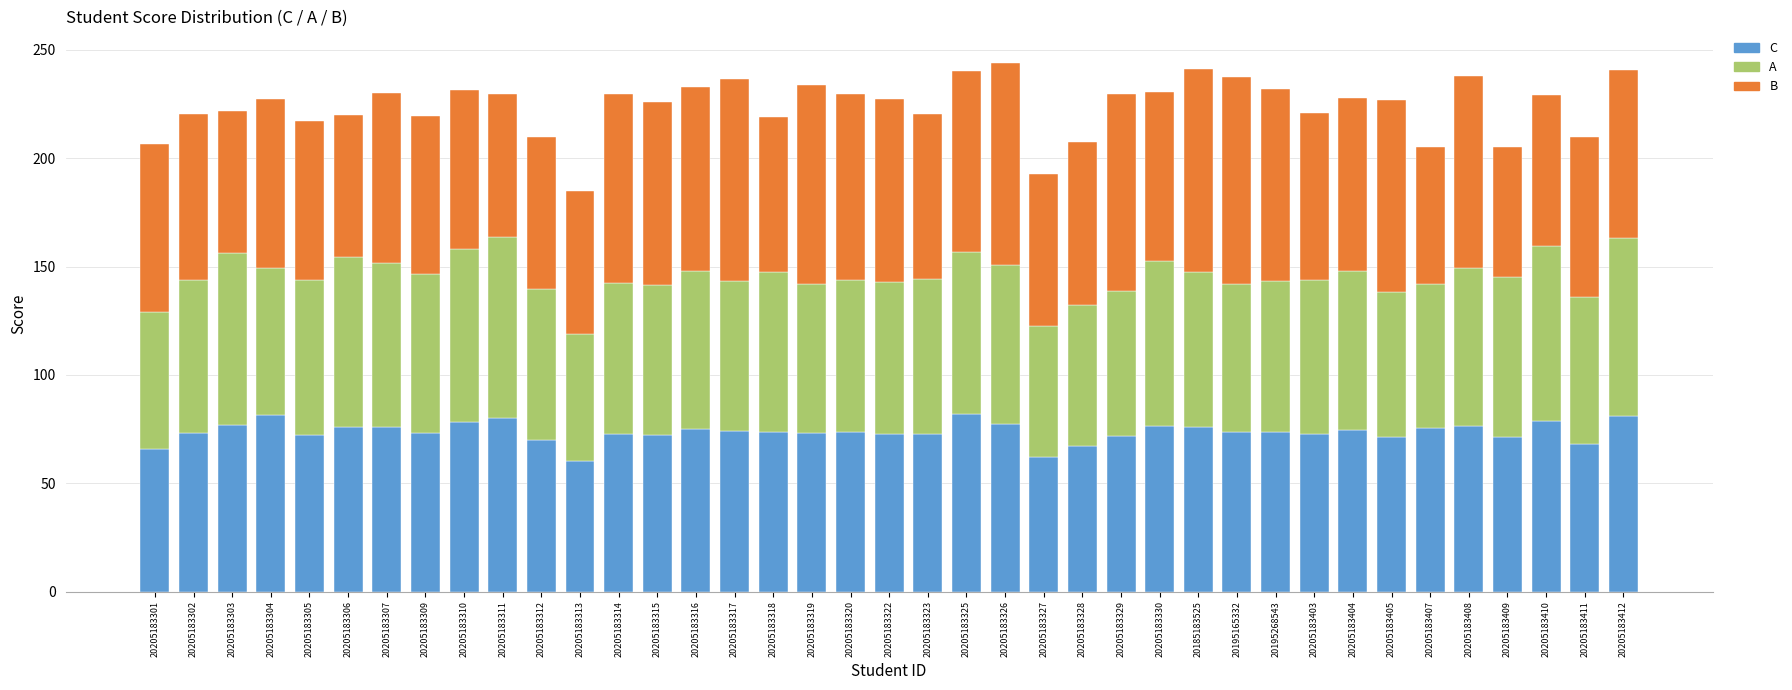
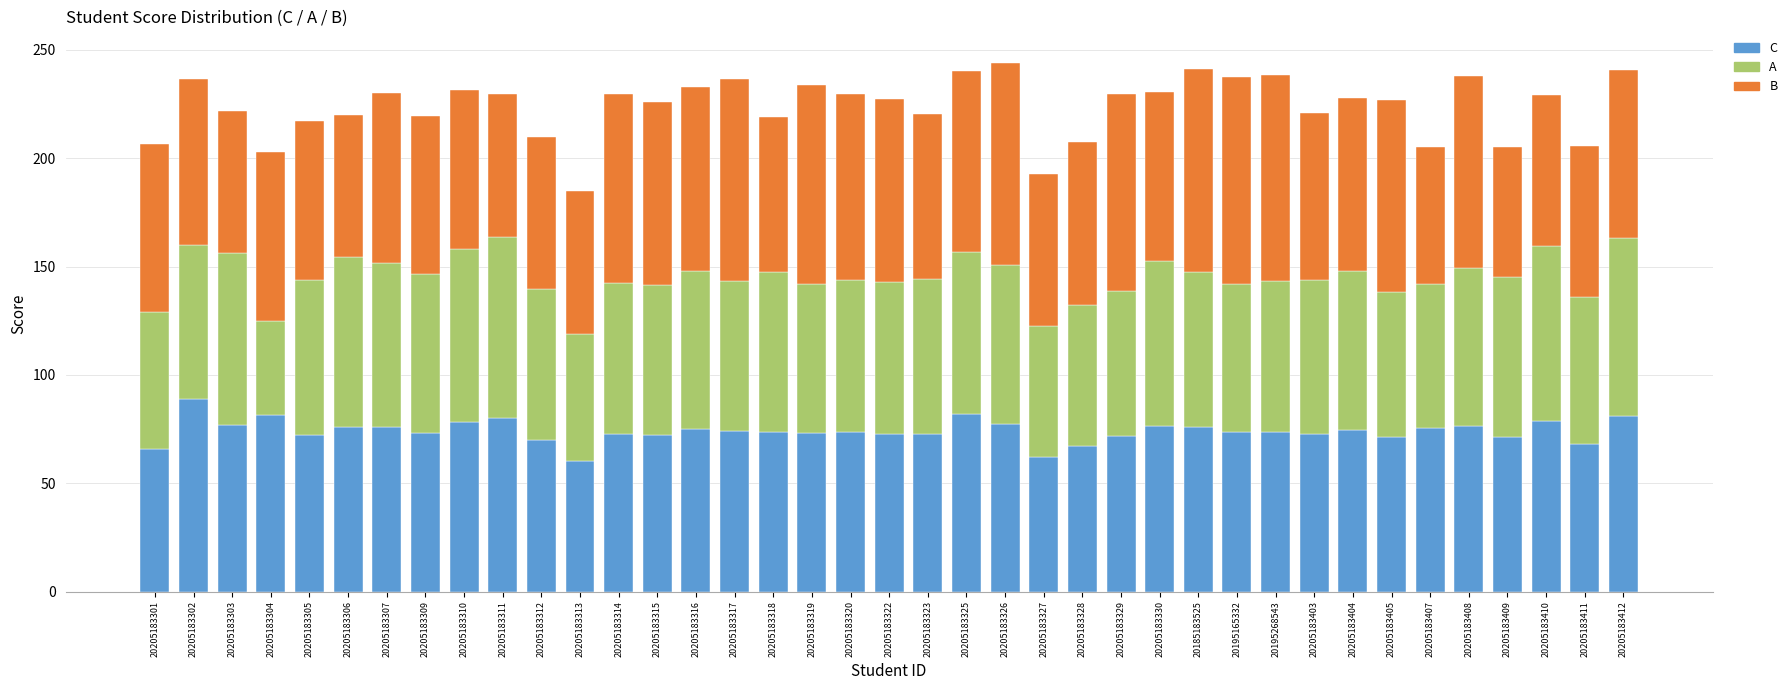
  {
    "C": {
      "20205183301": 66,
-     "20205183302": 73,
+     "20205183302": 89,
      "20205183303": 77,
      "20205183304": 81,
      "20205183305": 72,
      "20205183306": 76,
      "20205183307": 76,
      "20205183309": 73,
      "20205183310": 78,
      "20205183311": 80,
      "20205183312": 70,
      "20205183313": 60,
      "20205183314": 73,
      "20205183315": 72,
      "20205183316": 75,
      "20205183317": 74,
      "20205183318": 73,
      "20205183319": 73,
      "20205183320": 73,
      "20205183322": 73,
      "20205183323": 73,
      "20205183325": 82,
      "20205183326": 77,
      "20205183327": 62,
      "20205183328": 67,
      "20205183329": 72,
      "20205183330": 76,
      "20185183525": 76,
      "20195165332": 74,
      "20195268543": 74,
      "20205183403": 73,
      "20205183404": 75,
      "20205183405": 71,
      "20205183407": 76,
      "20205183408": 76,
      "20205183409": 71,
      "20205183410": 79,
      "20205183411": 68,
      "20205183412": 81
    },
    "A": {
      "20205183301": 63,
      "20205183302": 71,
      "20205183303": 79,
-     "20205183304": 68,
+     "20205183304": 44,
      "20205183305": 72,
      "20205183306": 78,
      "20205183307": 76,
      "20205183309": 73,
      "20205183310": 80,
      "20205183311": 84,
      "20205183312": 70,
      "20205183313": 59,
      "20205183314": 69,
      "20205183315": 69,
      "20205183316": 73,
      "20205183317": 69,
      "20205183318": 74,
      "20205183319": 69,
      "20205183320": 70,
      "20205183322": 70,
      "20205183323": 72,
      "20205183325": 75,
      "20205183326": 73,
      "20205183327": 60,
      "20205183328": 65,
      "20205183329": 67,
      "20205183330": 76,
      "20185183525": 72,
      "20195165332": 68,
      "20195268543": 70,
      "20205183403": 72,
      "20205183404": 73,
      "20205183405": 67,
      "20205183407": 66,
      "20205183408": 73,
      "20205183409": 74,
      "20205183410": 81,
      "20205183411": 68,
      "20205183412": 82
    },
    "B": {
      "20205183301": 78,
      "20205183302": 77,
      "20205183303": 66,
      "20205183304": 78,
      "20205183305": 73,
      "20205183306": 66,
      "20205183307": 78,
      "20205183309": 73,
      "20205183310": 73,
      "20205183311": 66,
      "20205183312": 70,
      "20205183313": 66,
      "20205183314": 87,
      "20205183315": 85,
      "20205183316": 85,
      "20205183317": 94,
      "20205183318": 72,
      "20205183319": 91,
      "20205183320": 86,
      "20205183322": 85,
      "20205183323": 76,
      "20205183325": 83,
      "20205183326": 93,
      "20205183327": 70,
      "20205183328": 75,
      "20205183329": 91,
      "20205183330": 78,
      "20185183525": 93,
      "20195165332": 96,
-     "20195268543": 89,
+     "20195268543": 95,
      "20205183403": 77,
      "20205183404": 80,
      "20205183405": 89,
      "20205183407": 63,
      "20205183408": 89,
      "20205183409": 60,
      "20205183410": 69,
-     "20205183411": 74,
+     "20205183411": 70,
      "20205183412": 77
    }
  }
